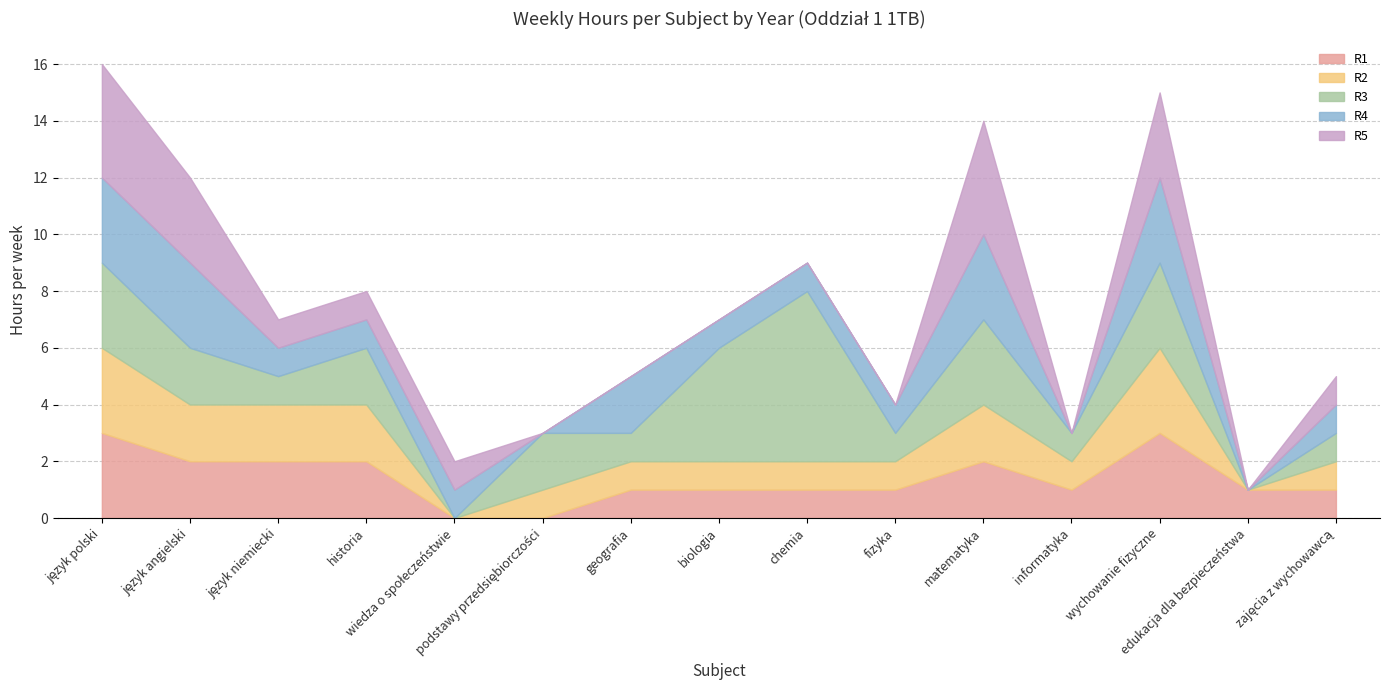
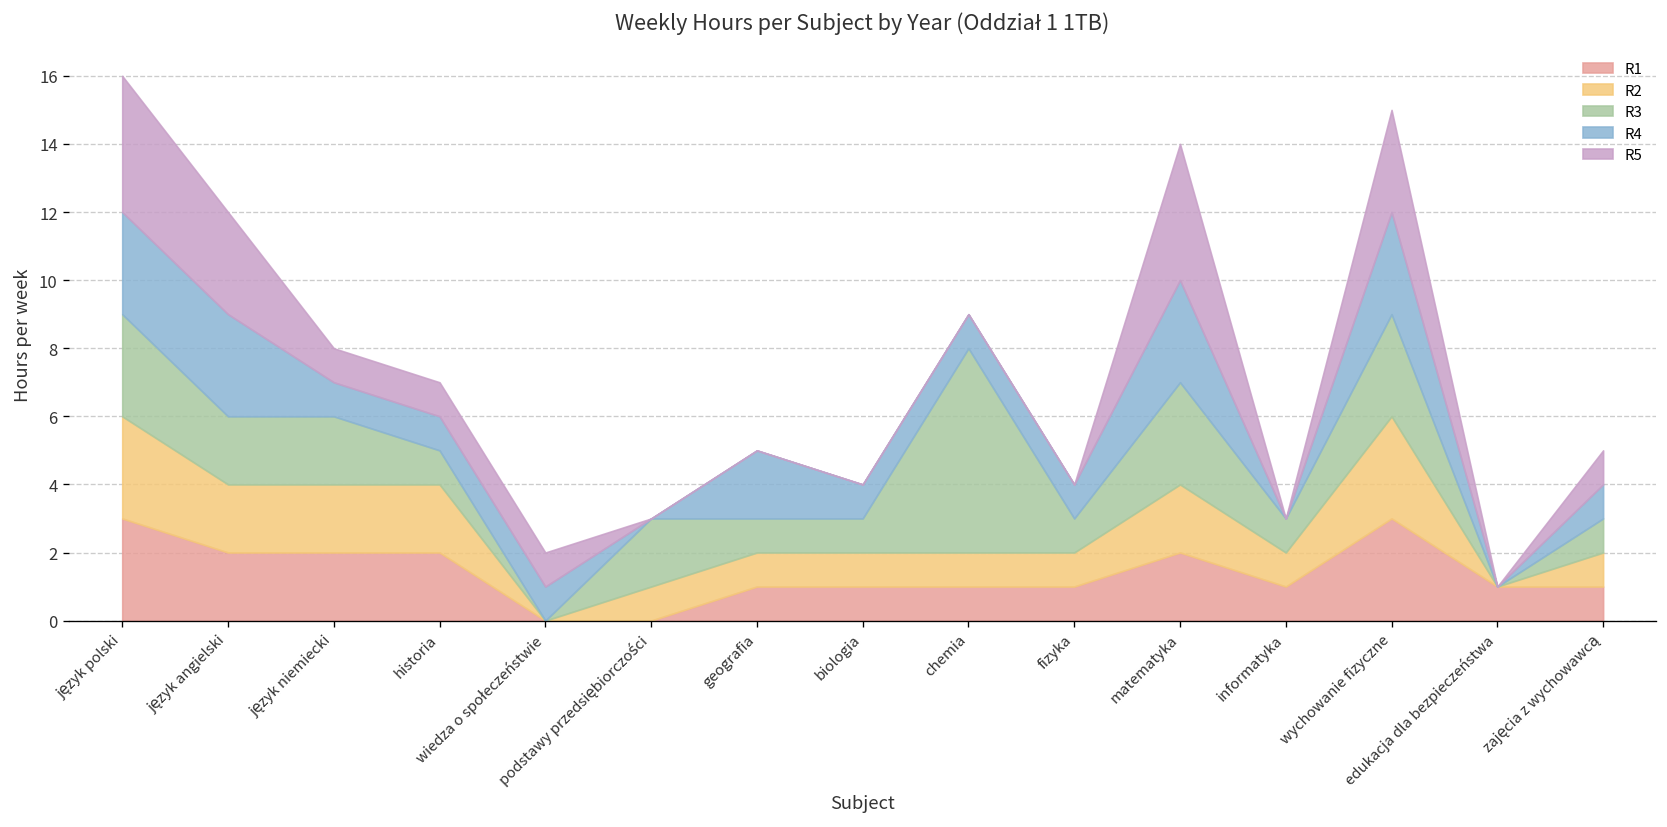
  {
    "R3": {
      "język polski": 3,
      "język angielski": 2,
-     "język niemiecki": 1,
-     "historia": 2,
+     "język niemiecki": 2,
+     "historia": 1,
      "geografia": 1,
-     "biologia": 4,
+     "biologia": 1,
      "chemia": 6,
      "fizyka": 1,
      "matematyka": 3,
      "wychowanie fizyczne": 3,
      "zajęcia z wychowawcą": 1
    },
    "R4": {
      "język polski": 3,
      "język angielski": 3,
      "język niemiecki": 1,
      "historia": 1,
      "wiedza o społeczeństwie": 1,
      "matematyka": 3,
      "wychowanie fizyczne": 3,
      "zajęcia z wychowawcą": 1
    }
  }
